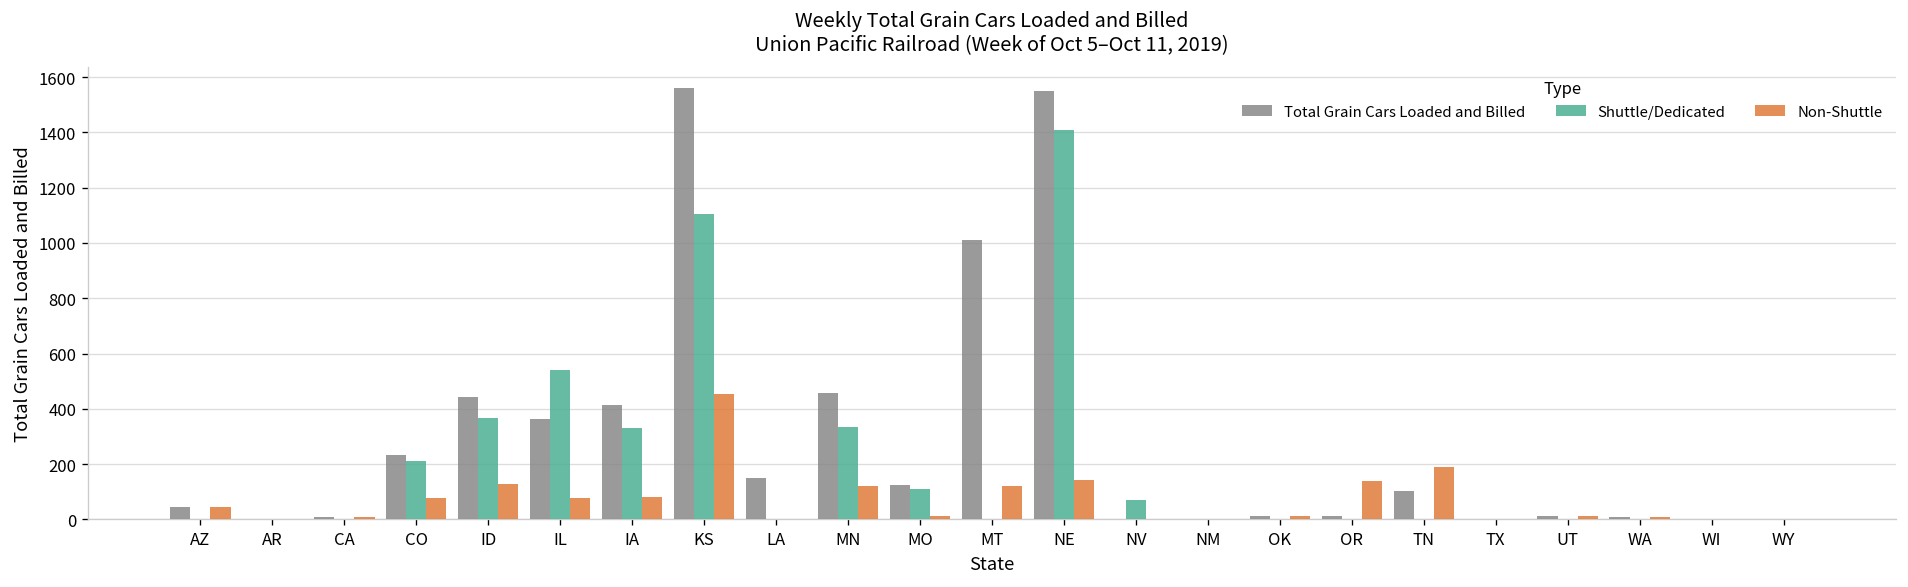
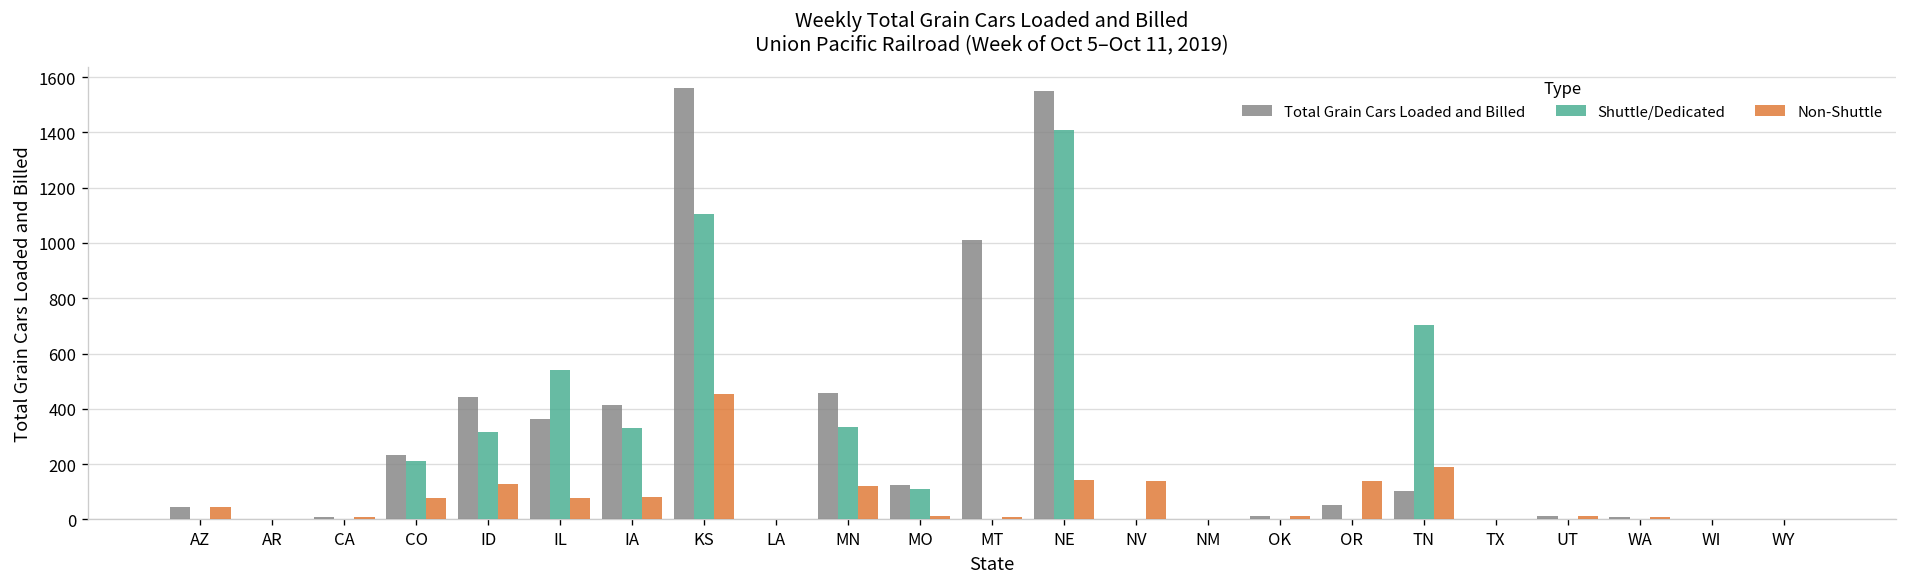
  {
    "Total Grain Cars Loaded and Billed": {
      "AZ": 50,
      "AR": 0,
      "CO": 230,
      "ID": 440,
      "IL": 360,
      "IA": 410,
      "KS": 1560,
-     "LA": 150,
+     "LA": 0,
      "MN": 460,
      "MO": 120,
      "MT": 1010,
      "NE": 1550,
      "NV": 0,
      "NM": 0,
      "OK": 10,
-     "OR": 10,
+     "OR": 50,
      "TN": 100,
      "TX": 0,
      "UT": 10,
      "WI": 0,
      "WY": 0
    },
    "Shuttle/Dedicated": {
      "AZ": 0,
      "AR": 0,
      "CA": 0,
      "CO": 210,
-     "ID": 370,
+     "ID": 320,
      "IL": 540,
      "IA": 330,
      "KS": 1110,
      "LA": 0,
      "MN": 340,
      "MO": 110,
      "MT": 0,
      "NE": 1410,
-     "NV": 70,
+     "NV": 0,
      "NM": 0,
      "OK": 0,
      "OR": 0,
-     "TN": 0,
+     "TN": 700,
      "TX": 0,
      "UT": 0,
      "WA": 0,
      "WI": 0,
      "WY": 0
    },
    "Non-Shuttle": {
      "AZ": 50,
      "AR": 0,
      "CO": 80,
      "ID": 130,
      "IL": 80,
      "IA": 80,
      "KS": 450,
      "LA": 0,
      "MN": 120,
      "MO": 10,
-     "MT": 120,
+     "MT": 10,
      "NE": 140,
-     "NV": 0,
+     "NV": 140,
      "NM": 0,
      "OK": 10,
      "OR": 140,
      "TN": 190,
      "TX": 0,
      "UT": 10,
      "WI": 0,
      "WY": 0
    }
  }
